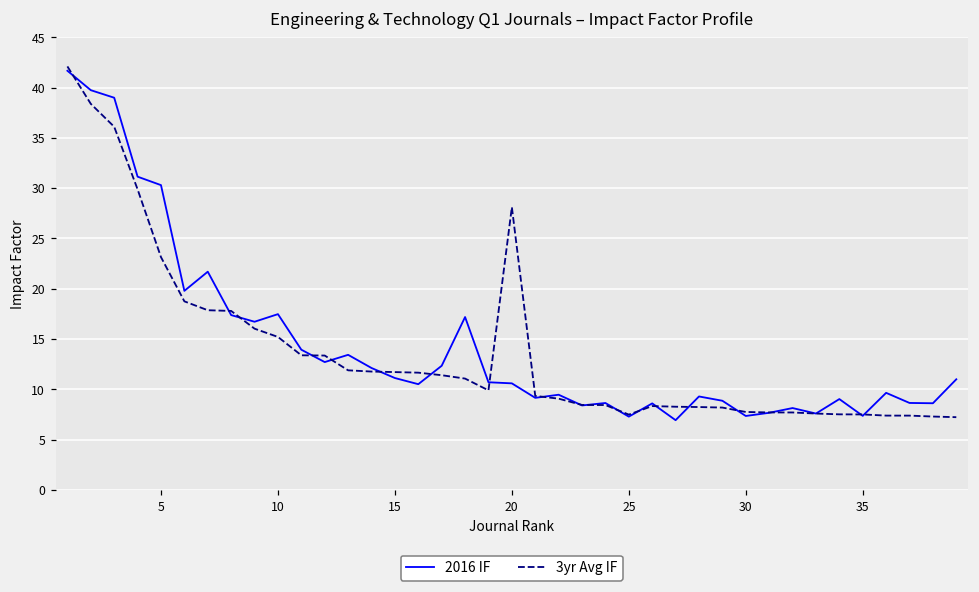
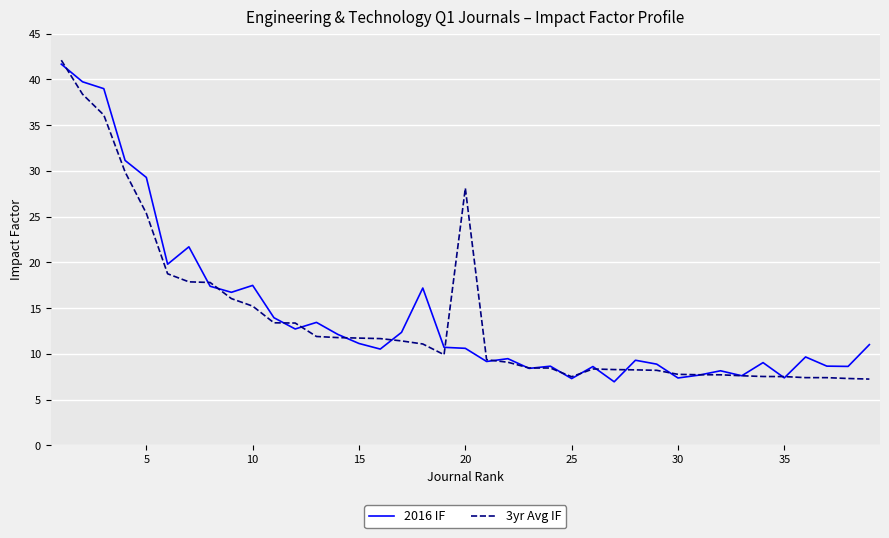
  {
    "2016 IF": {
-     "5": 30,
+     "5": 29,
      "10": 17,
      "15": 11,
      "20": 11,
      "30": 7
    },
    "3yr Avg IF": {
-     "5": 23,
+     "5": 25,
      "10": 15,
      "15": 12,
      "20": 28,
      "30": 8
    }
  }
